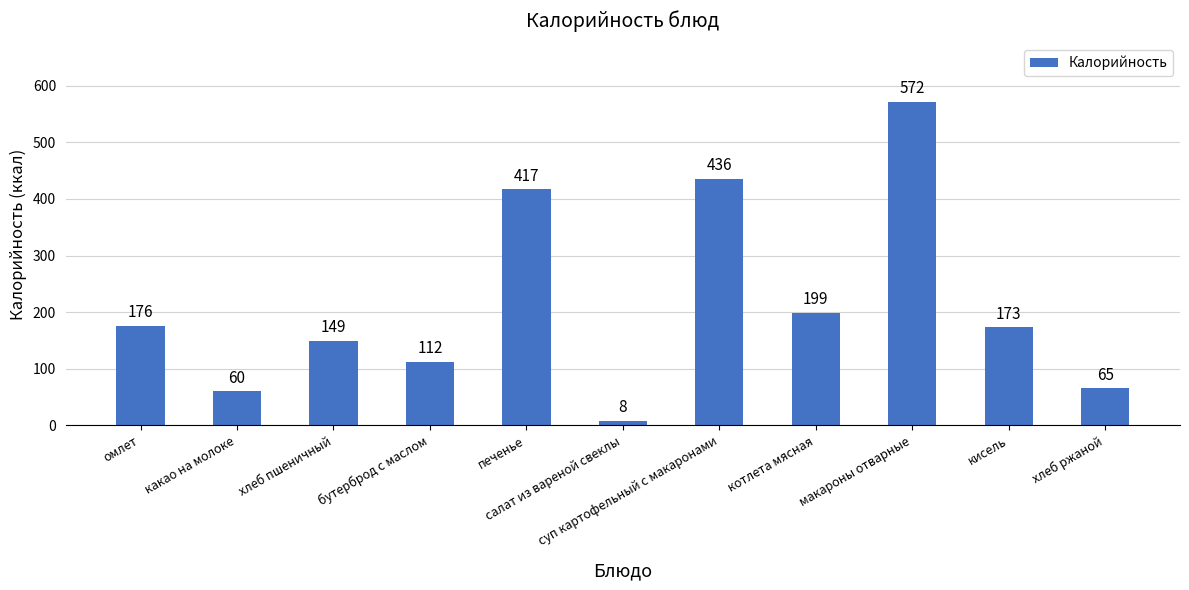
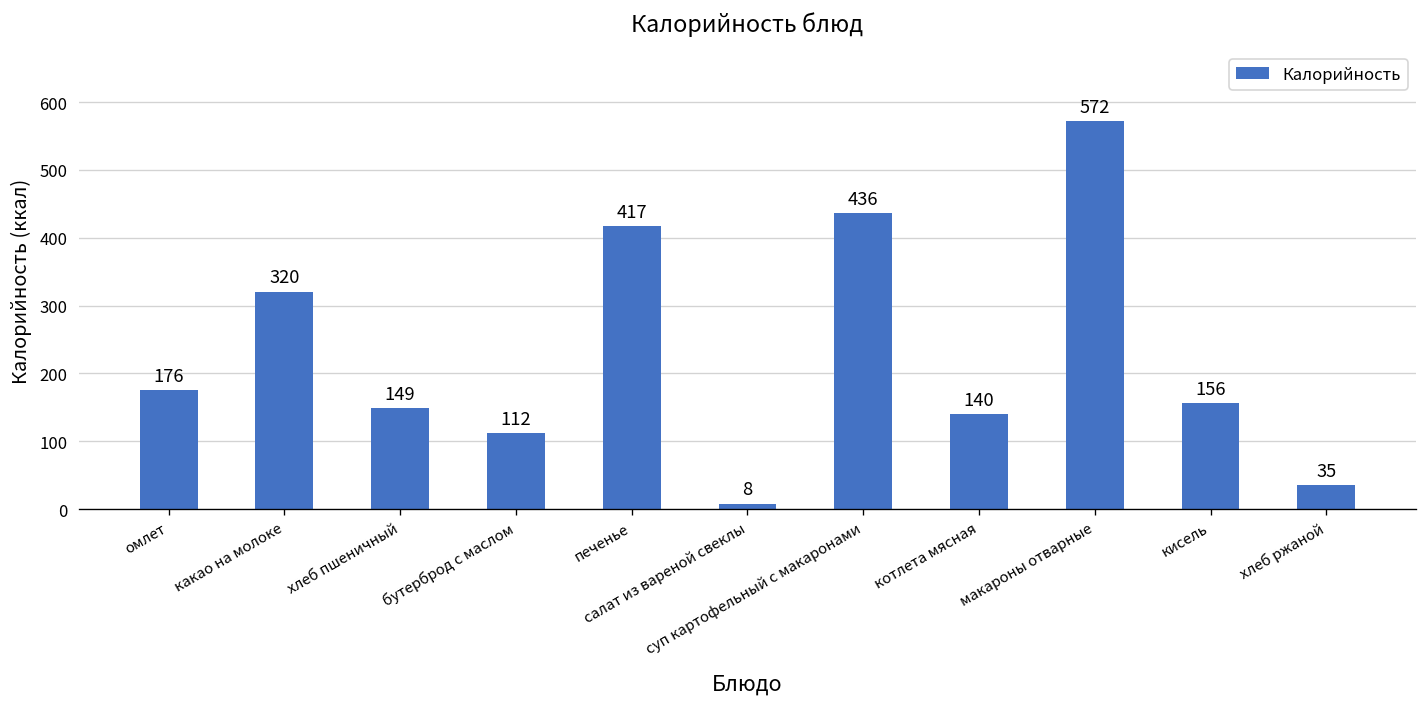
  {
    "омлет": 176,
-   "какао на молоке": 60,
+   "какао на молоке": 320,
    "хлеб пшеничный": 149,
    "бутерброд с маслом": 112,
    "печенье": 417,
    "салат из вареной свеклы": 8,
    "суп картофельный с макаронами": 436,
-   "котлета мясная": 199,
+   "котлета мясная": 140,
    "макароны отварные": 572,
-   "кисель": 173,
-   "хлеб ржаной": 65
+   "кисель": 156,
+   "хлеб ржаной": 35
  }
